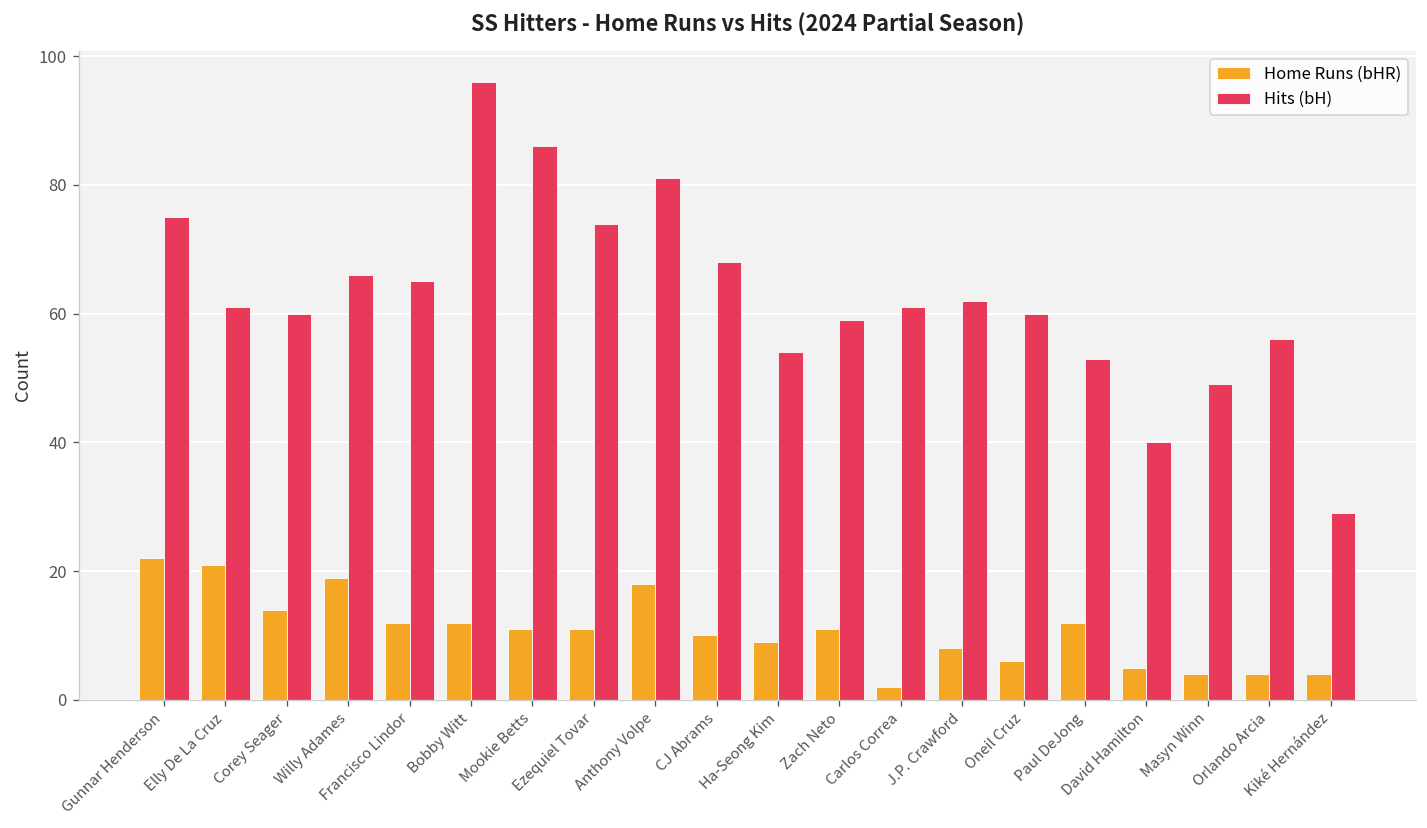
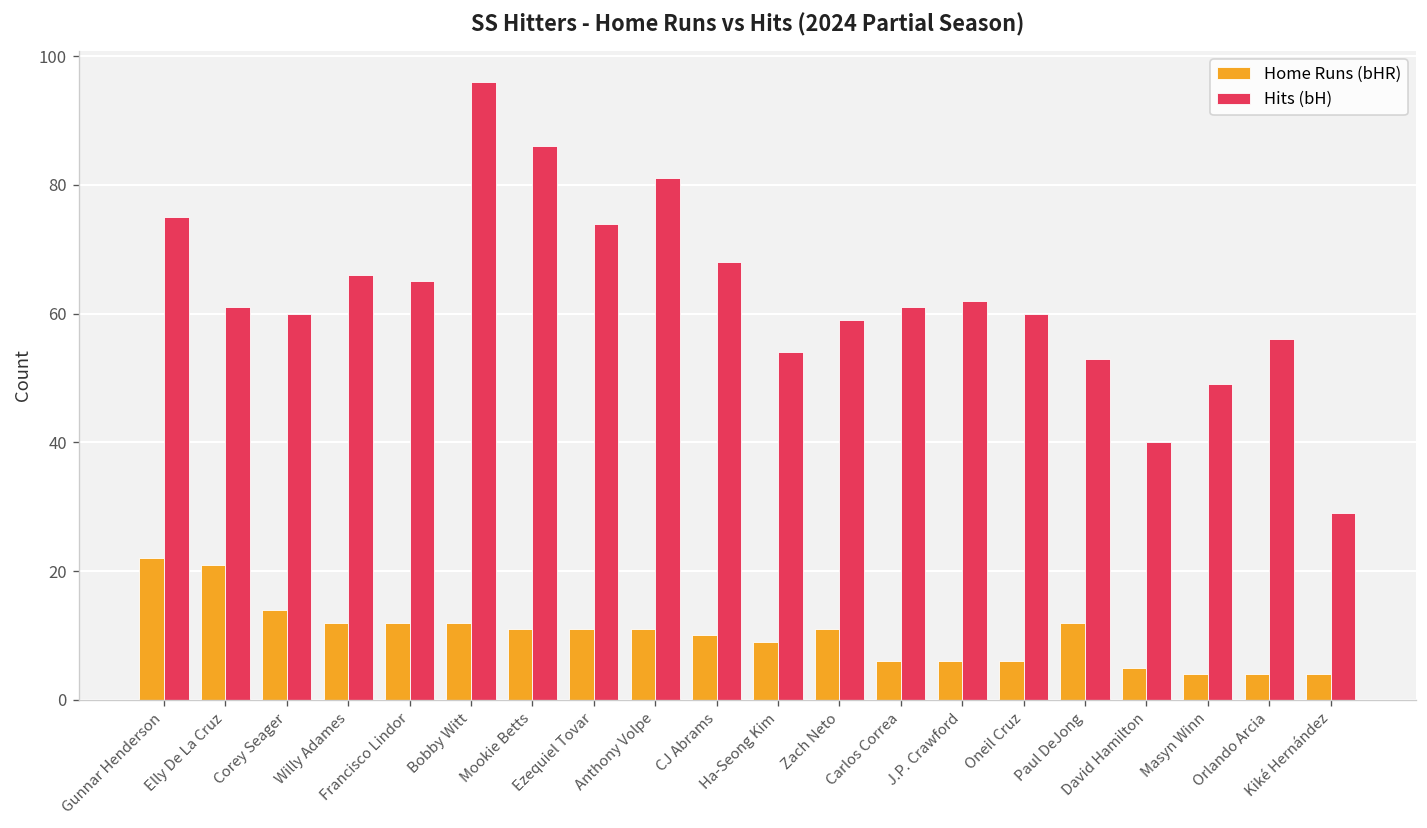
  {
    "Home Runs (bHR)": {
      "Gunnar Henderson": 22,
      "Elly De La Cruz": 21,
      "Corey Seager": 14,
-     "Willy Adames": 19,
+     "Willy Adames": 12,
      "Francisco Lindor": 12,
      "Bobby Witt": 12,
      "Mookie Betts": 11,
      "Ezequiel Tovar": 11,
-     "Anthony Volpe": 18,
+     "Anthony Volpe": 11,
      "CJ Abrams": 10,
      "Ha-Seong Kim": 9,
      "Zach Neto": 11,
-     "Carlos Correa": 2,
-     "J.P. Crawford": 8,
+     "Carlos Correa": 6,
+     "J.P. Crawford": 6,
      "Oneil Cruz": 6,
      "Paul DeJong": 12,
      "David Hamilton": 5,
      "Masyn Winn": 4,
      "Orlando Arcia": 4,
      "Kiké Hernández": 4
    },
    "Hits (bH)": {
      "Gunnar Henderson": 75,
      "Elly De La Cruz": 61,
      "Corey Seager": 60,
      "Willy Adames": 66,
      "Francisco Lindor": 65,
      "Bobby Witt": 96,
      "Mookie Betts": 86,
      "Ezequiel Tovar": 74,
      "Anthony Volpe": 81,
      "CJ Abrams": 68,
      "Ha-Seong Kim": 54,
      "Zach Neto": 59,
      "Carlos Correa": 61,
      "J.P. Crawford": 62,
      "Oneil Cruz": 60,
      "Paul DeJong": 53,
      "David Hamilton": 40,
      "Masyn Winn": 49,
      "Orlando Arcia": 56,
      "Kiké Hernández": 29
    }
  }
